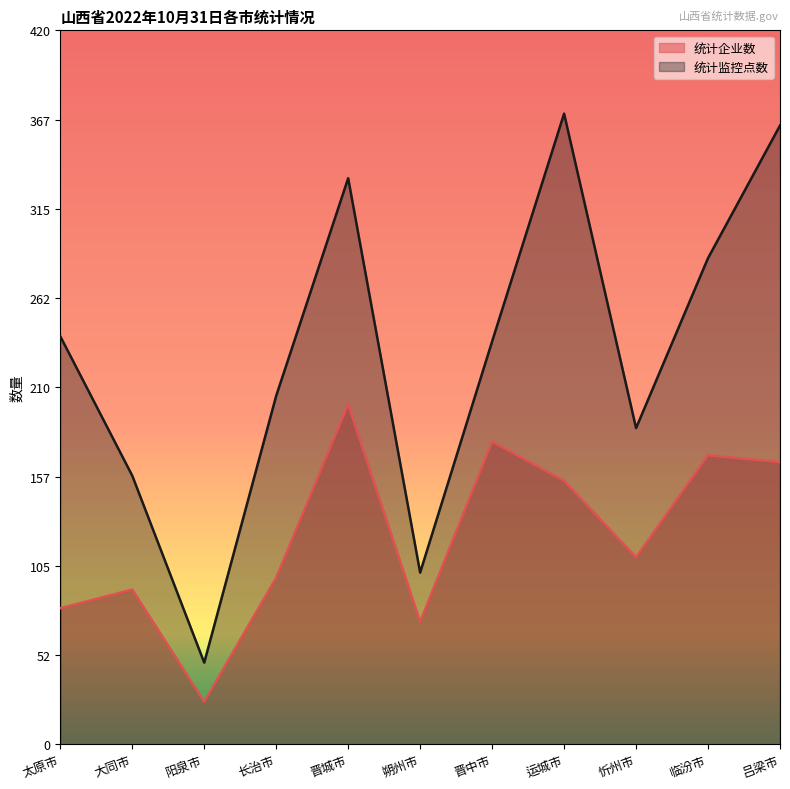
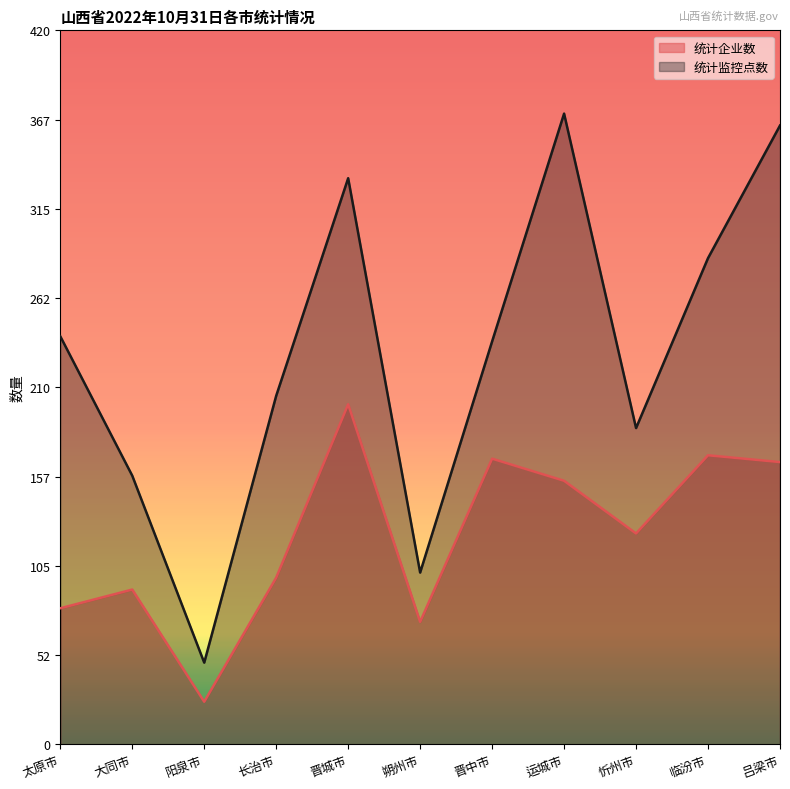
  {
    "统计企业数": {
      "太原市": 80,
      "大同市": 91,
      "阳泉市": 25,
      "长治市": 98,
      "晋城市": 200,
      "朔州市": 72,
-     "晋中市": 178,
+     "晋中市": 168,
      "运城市": 155,
-     "忻州市": 110,
+     "忻州市": 124,
      "临汾市": 170,
      "吕梁市": 166
    },
    "统计监控点数": {
      "太原市": 240,
      "大同市": 158,
      "阳泉市": 48,
      "长治市": 205,
      "晋城市": 333,
      "朔州市": 101,
      "晋中市": 237,
      "运城市": 371,
      "忻州市": 186,
      "临汾市": 286,
      "吕梁市": 364
    }
  }
